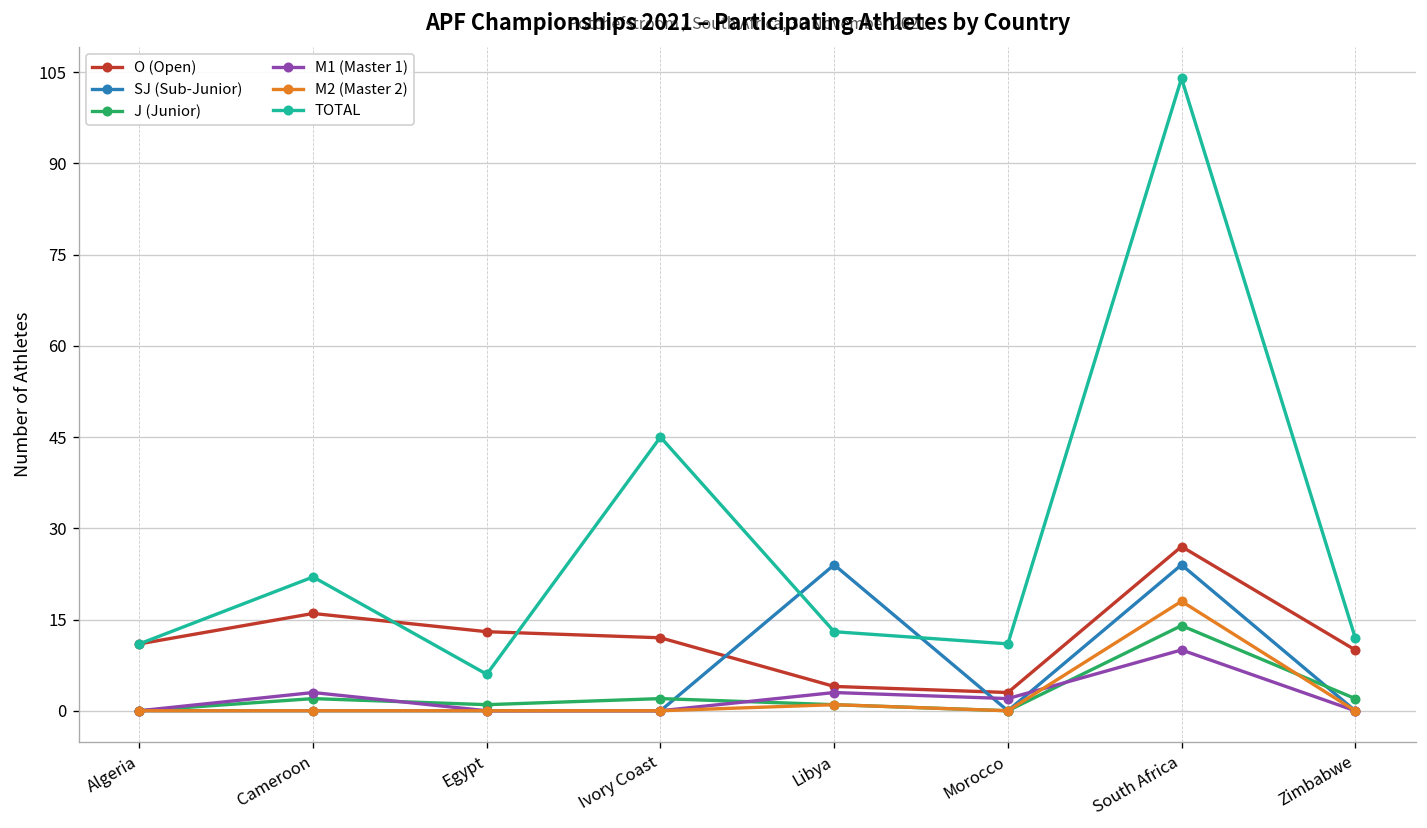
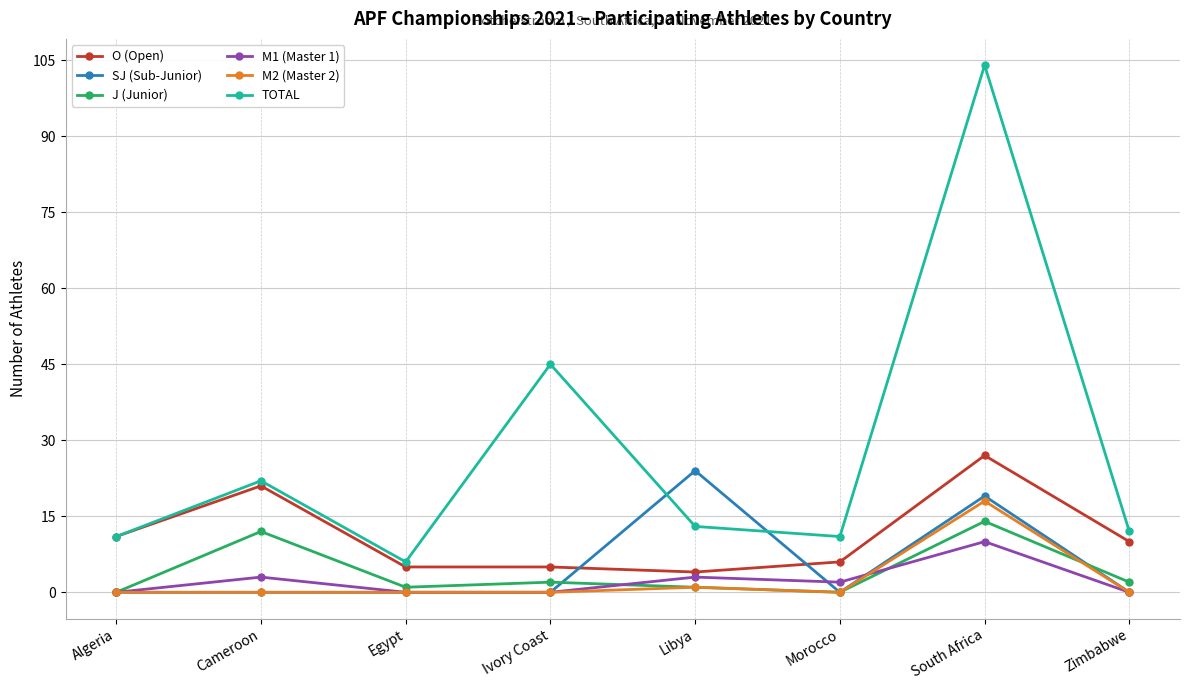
  {
    "O (Open)": {
-     "Cameroon": 16,
-     "Egypt": 13,
-     "Ivory Coast": 12,
+     "Cameroon": 21,
+     "Egypt": 5,
+     "Ivory Coast": 5,
      "Libya": 4,
-     "Morocco": 3,
+     "Morocco": 6,
      "South Africa": 27,
      "Zimbabwe": 10
    },
    "SJ (Sub-Junior)": {
      "Libya": 24,
-     "South Africa": 24
+     "South Africa": 19
    },
    "J (Junior)": {
-     "Cameroon": 2,
+     "Cameroon": 12,
      "Egypt": 1,
      "Ivory Coast": 2,
      "South Africa": 14,
      "Zimbabwe": 2
    },
    "M1 (Master 1)": {
      "Cameroon": 3,
      "Libya": 3,
      "Morocco": 2,
      "South Africa": 10
    },
    "M2 (Master 2)": {
      "South Africa": 18
    },
    "TOTAL": {
      "Cameroon": 22,
      "Egypt": 6,
      "Ivory Coast": 45,
      "Libya": 13,
      "Morocco": 11,
      "South Africa": 104,
      "Zimbabwe": 12
    }
  }
